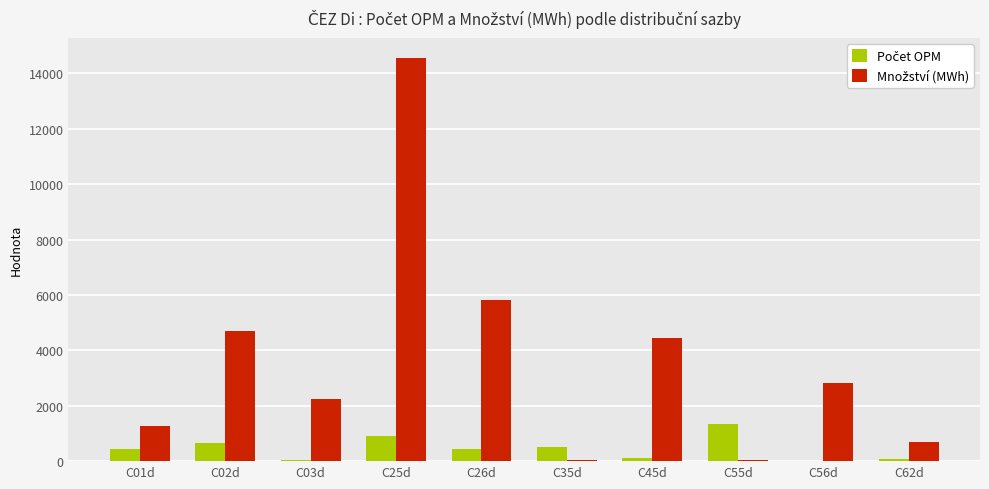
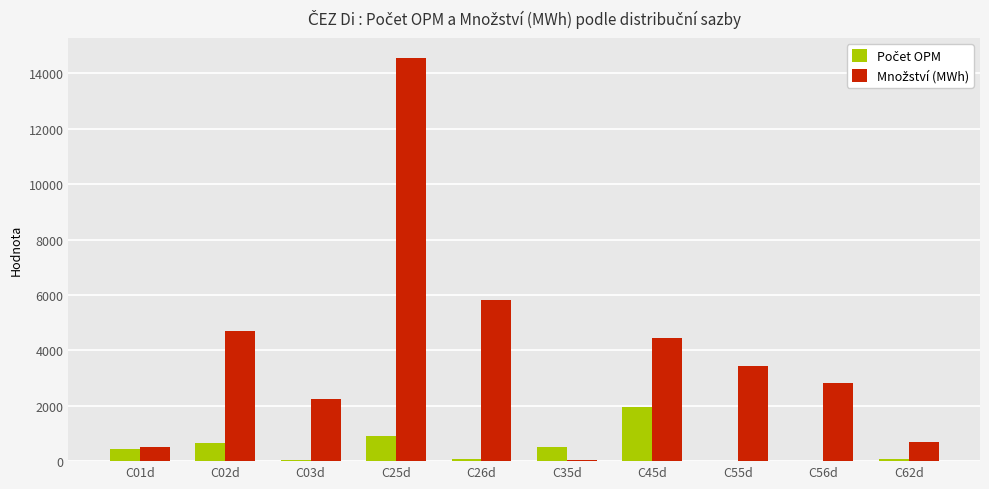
  {
    "Počet OPM": {
      "C01d": 400,
      "C02d": 700,
      "C25d": 900,
-     "C26d": 400,
+     "C26d": 100,
      "C35d": 500,
-     "C45d": 100,
-     "C55d": 1400
+     "C45d": 2000,
+     "C55d": 0
    },
    "Množství (MWh)": {
-     "C01d": 1300,
+     "C01d": 500,
      "C02d": 4700,
      "C03d": 2300,
      "C25d": 14600,
      "C26d": 5800,
      "C45d": 4500,
-     "C55d": 100,
+     "C55d": 3500,
      "C56d": 2800,
      "C62d": 700
    }
  }
